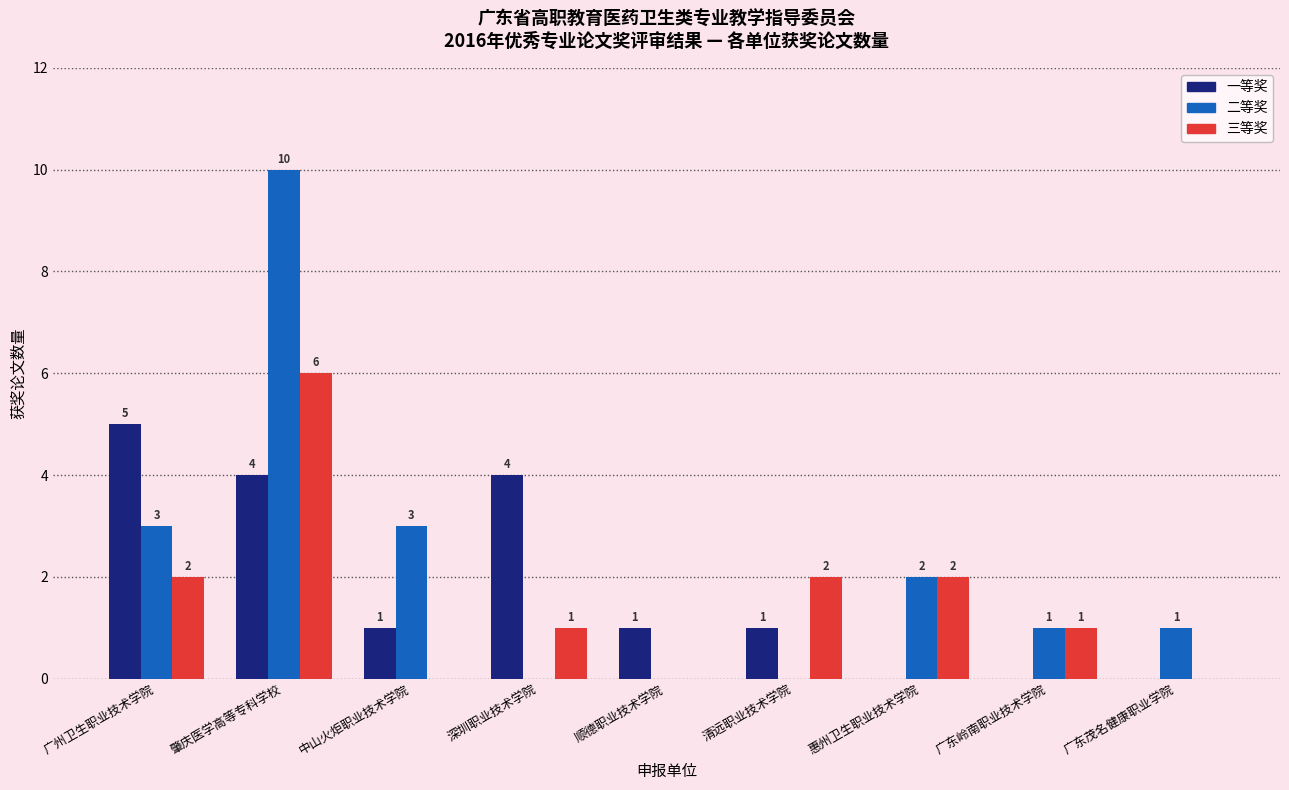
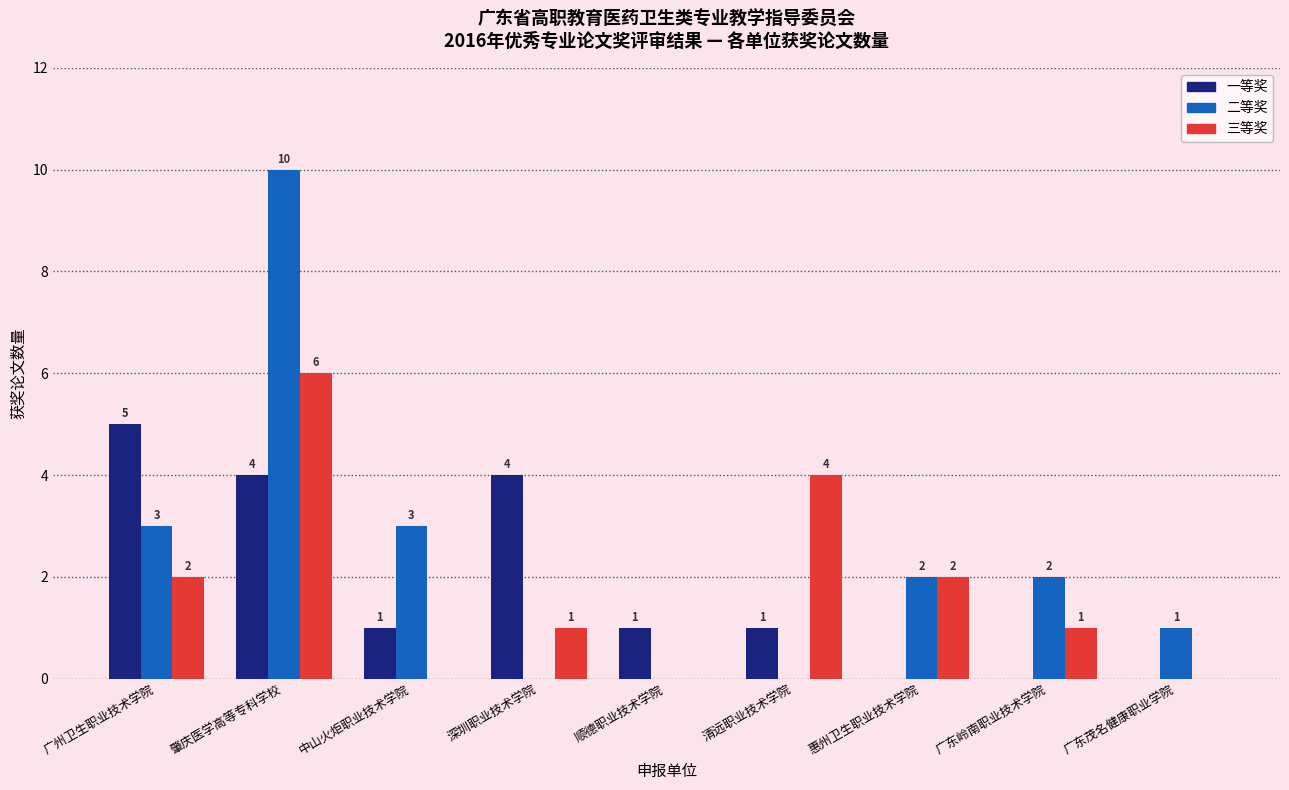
  {
    "一等奖": {
      "广州卫生职业技术学院": 5,
      "肇庆医学高等专科学校": 4,
      "中山火炬职业技术学院": 1,
      "深圳职业技术学院": 4,
      "顺德职业技术学院": 1,
      "清远职业技术学院": 1
    },
    "二等奖": {
      "广州卫生职业技术学院": 3,
      "肇庆医学高等专科学校": 10,
      "中山火炬职业技术学院": 3,
      "惠州卫生职业技术学院": 2,
-     "广东岭南职业技术学院": 1,
+     "广东岭南职业技术学院": 2,
      "广东茂名健康职业学院": 1
    },
    "三等奖": {
      "广州卫生职业技术学院": 2,
      "肇庆医学高等专科学校": 6,
      "深圳职业技术学院": 1,
-     "清远职业技术学院": 2,
+     "清远职业技术学院": 4,
      "惠州卫生职业技术学院": 2,
      "广东岭南职业技术学院": 1
    }
  }
